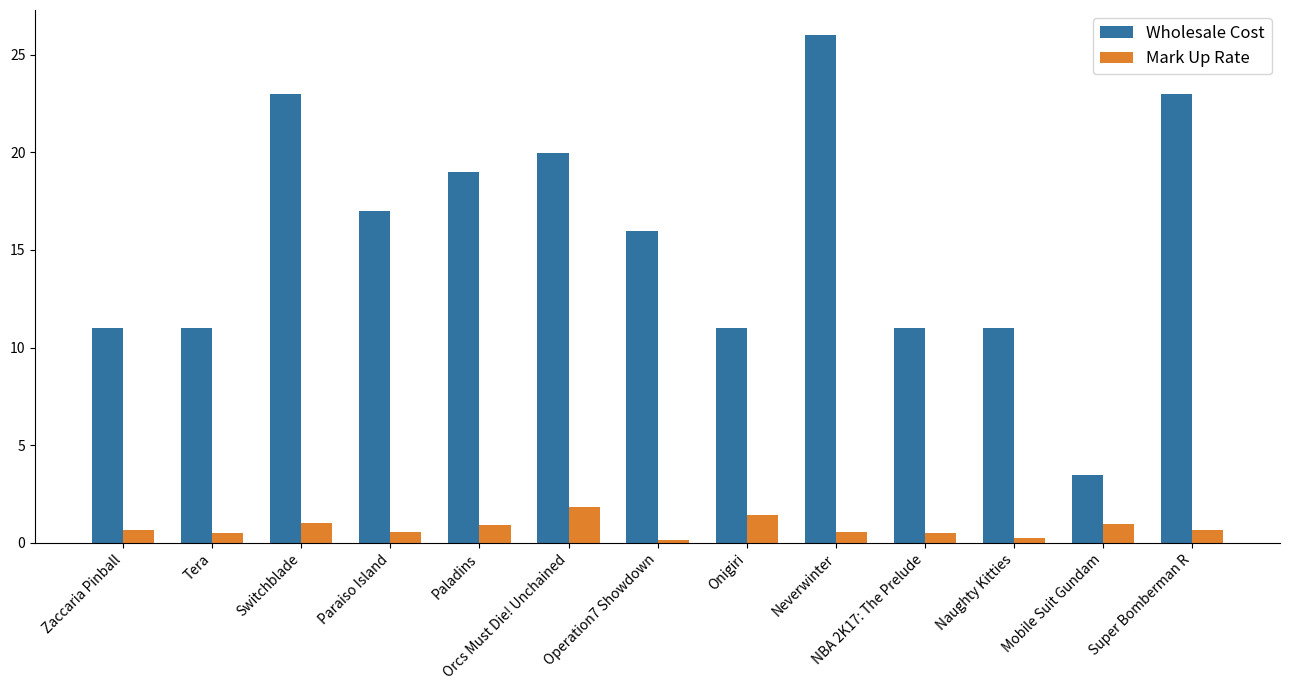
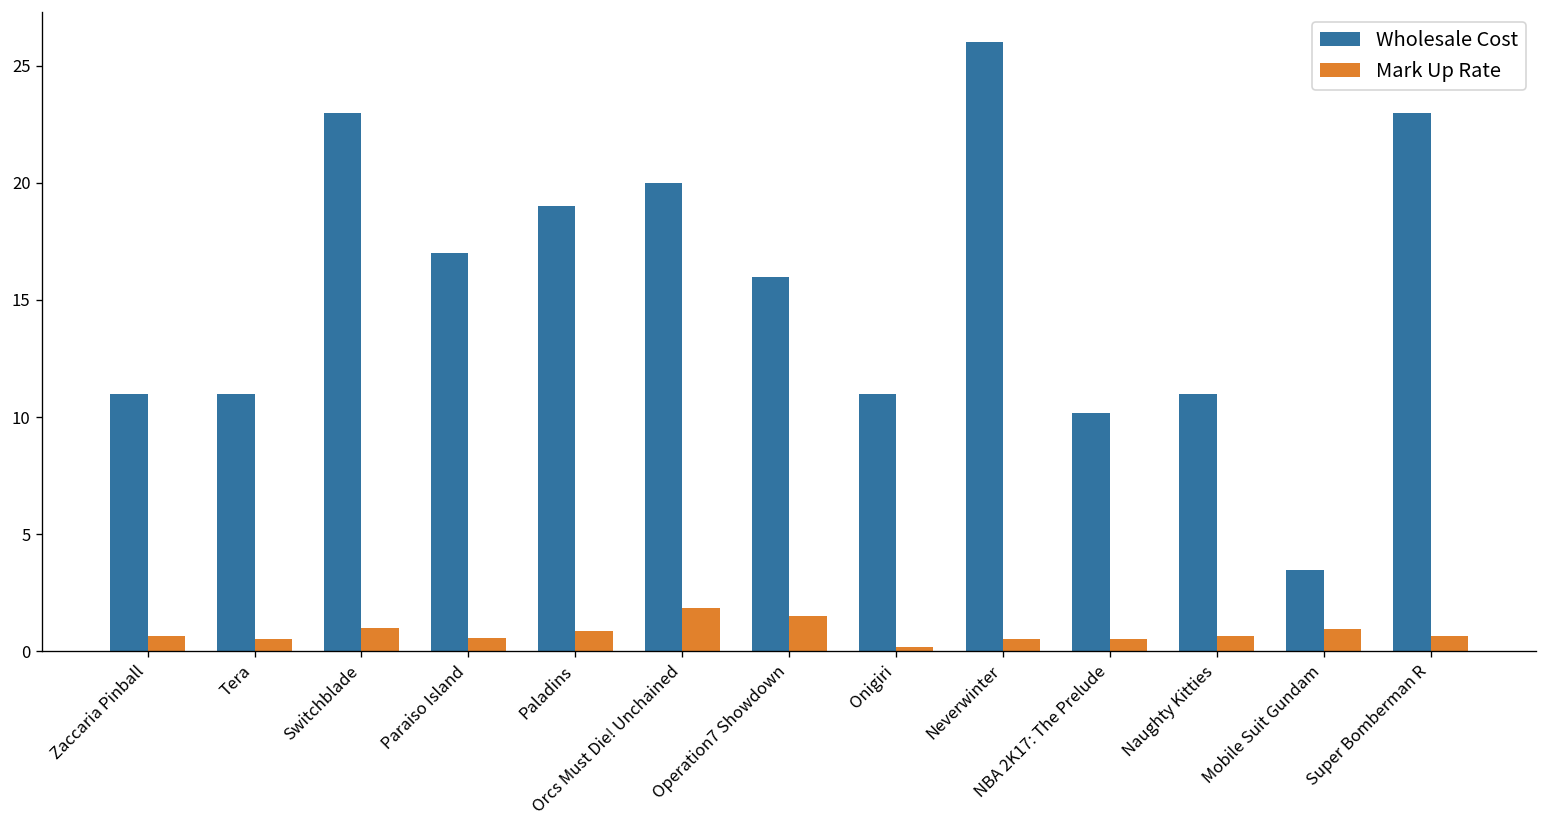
  {
    "Wholesale Cost": {
      "Zaccaria Pinball": 11.0,
      "Tera": 11.0,
      "Switchblade": 23.0,
      "Paraiso Island": 17.0,
      "Paladins": 19.0,
      "Orcs Must Die! Unchained": 20.0,
      "Operation7 Showdown": 16.0,
      "Onigiri": 11.0,
      "Neverwinter": 26.0,
-     "NBA 2K17: The Prelude": 11.0,
+     "NBA 2K17: The Prelude": 10.2,
      "Naughty Kitties": 11.0,
      "Mobile Suit Gundam": 3.5,
      "Super Bomberman R": 23.0
    },
    "Mark Up Rate": {
      "Zaccaria Pinball": 0.7,
      "Tera": 0.5,
      "Switchblade": 1.0,
      "Paraiso Island": 0.6,
      "Paladins": 0.9,
      "Orcs Must Die! Unchained": 1.9,
-     "Operation7 Showdown": 0.2,
-     "Onigiri": 1.4,
+     "Operation7 Showdown": 1.5,
+     "Onigiri": 0.2,
      "Neverwinter": 0.6,
      "NBA 2K17: The Prelude": 0.5,
-     "Naughty Kitties": 0.2,
+     "Naughty Kitties": 0.7,
      "Mobile Suit Gundam": 1.0,
      "Super Bomberman R": 0.7
    }
  }
